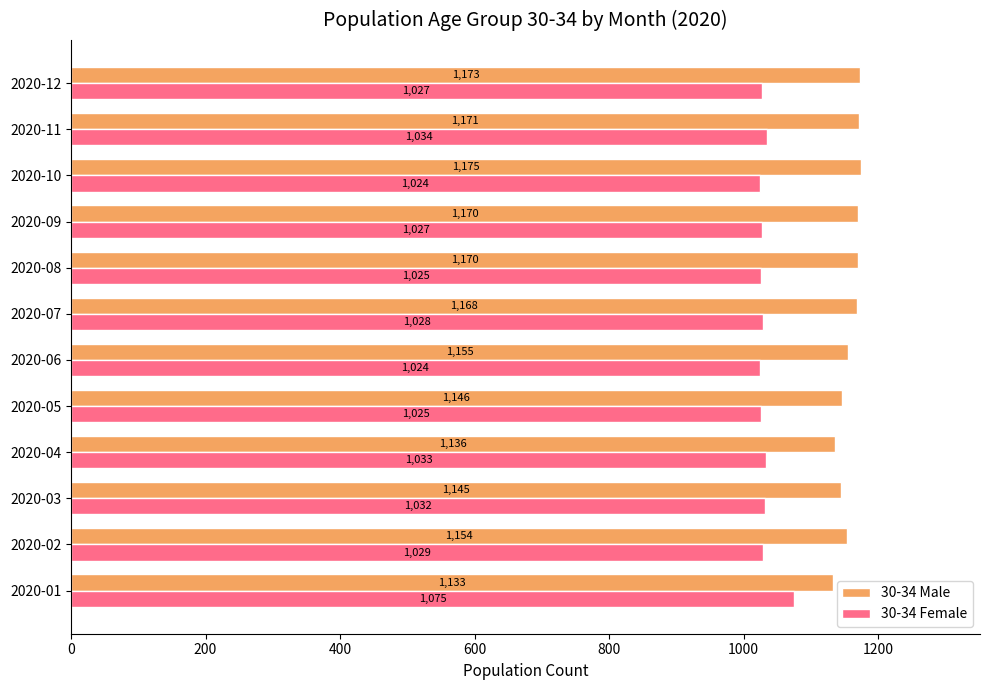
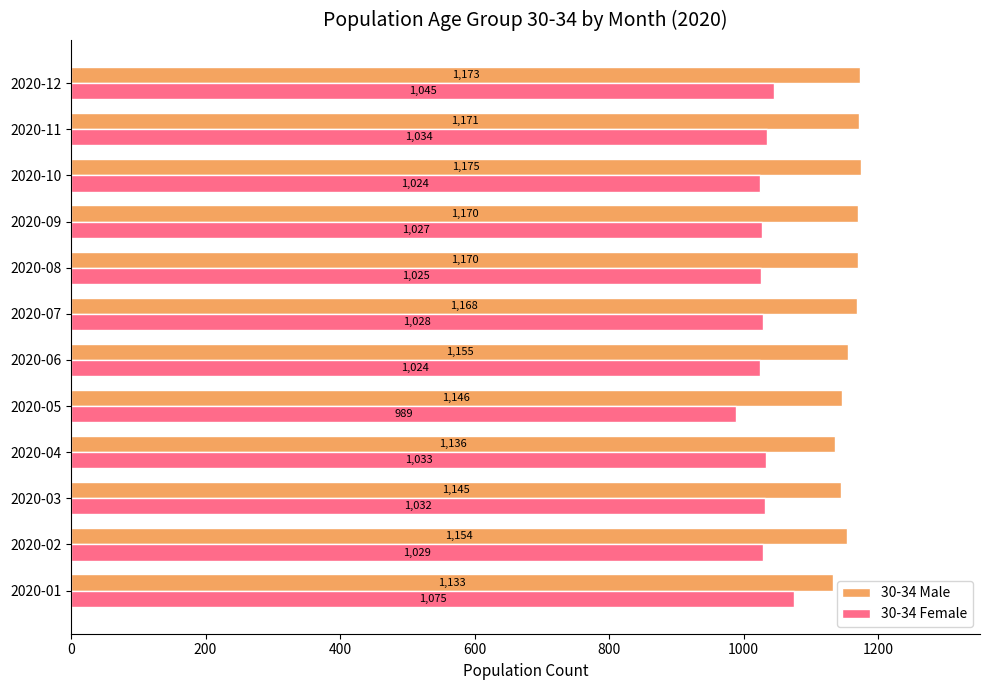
  {
    "30-34 Male": {
      "2020-12": "1,173",
      "2020-11": "1,171",
      "2020-10": "1,175",
      "2020-09": "1,170",
      "2020-08": "1,170",
      "2020-07": "1,168",
      "2020-06": "1,155",
      "2020-05": "1,146",
      "2020-04": "1,136",
      "2020-03": "1,145",
      "2020-02": "1,154",
      "2020-01": "1,133"
    },
    "30-34 Female": {
-     "2020-12": "1,027",
+     "2020-12": "1,045",
      "2020-11": "1,034",
      "2020-10": "1,024",
      "2020-09": "1,027",
      "2020-08": "1,025",
      "2020-07": "1,028",
      "2020-06": "1,024",
-     "2020-05": "1,025",
+     "2020-05": "989",
      "2020-04": "1,033",
      "2020-03": "1,032",
      "2020-02": "1,029",
      "2020-01": "1,075"
    }
  }
